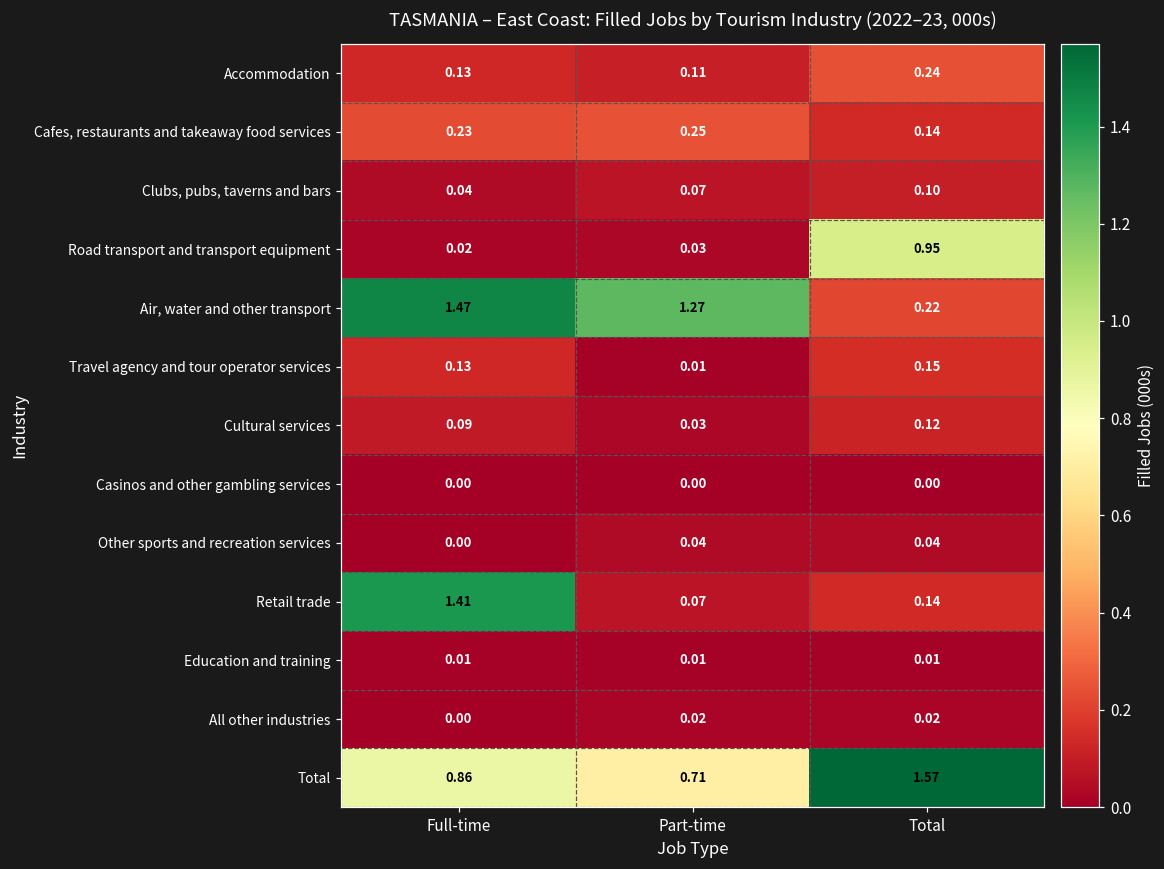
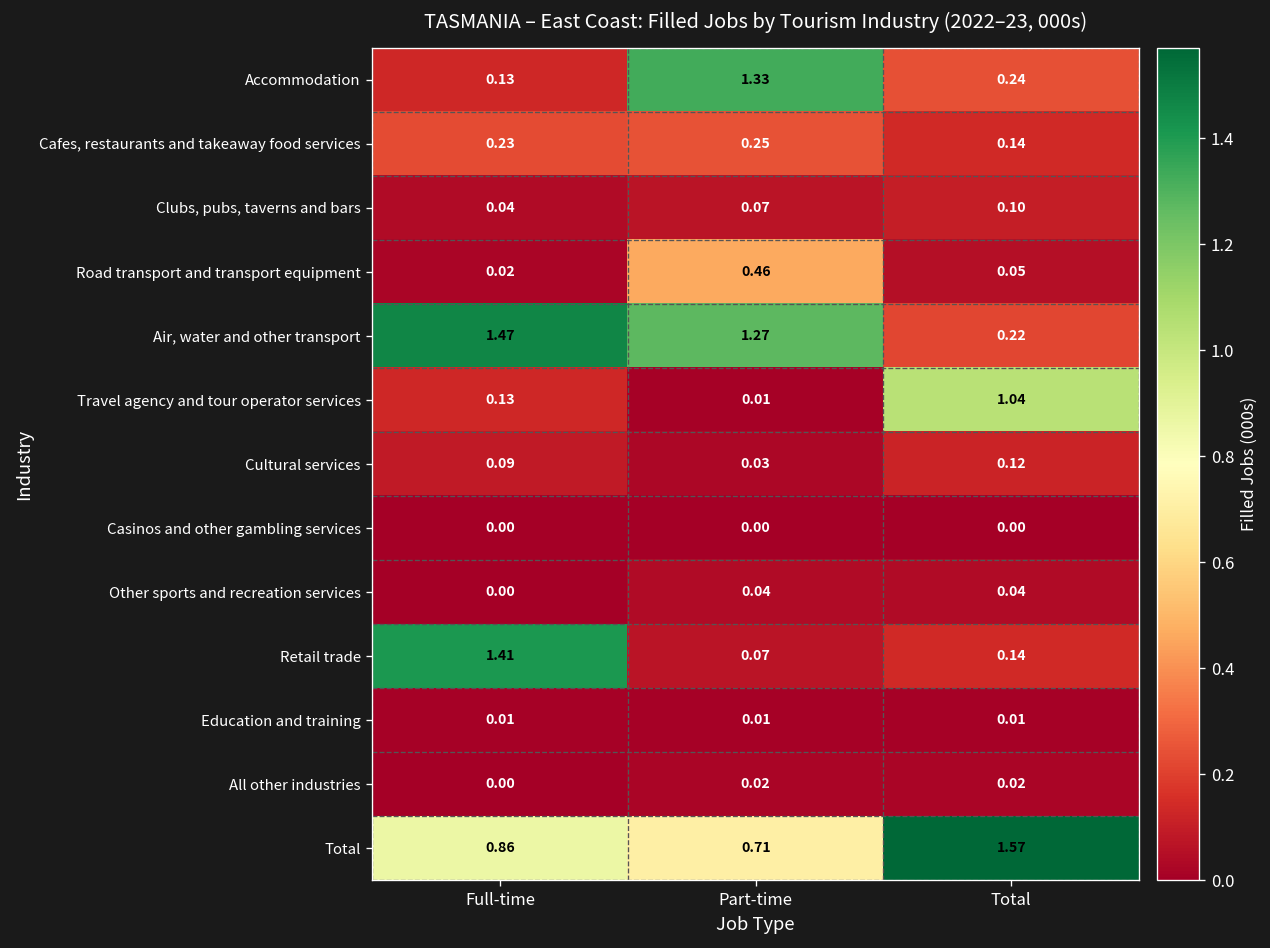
  {
    "Accommodation": {
      "Full-time": 0.13,
-     "Part-time": 0.11,
+     "Part-time": 1.33,
      "Total": 0.24
    },
    "Cafes, restaurants and takeaway food services": {
      "Full-time": 0.23,
      "Part-time": 0.25,
      "Total": 0.14
    },
    "Clubs, pubs, taverns and bars": {
      "Full-time": 0.04,
      "Part-time": 0.07,
      "Total": 0.10
    },
    "Road transport and transport equipment": {
      "Full-time": 0.02,
-     "Part-time": 0.03,
-     "Total": 0.95
+     "Part-time": 0.46,
+     "Total": 0.05
    },
    "Air, water and other transport": {
      "Full-time": 1.47,
      "Part-time": 1.27,
      "Total": 0.22
    },
    "Travel agency and tour operator services": {
      "Full-time": 0.13,
      "Part-time": 0.01,
-     "Total": 0.15
+     "Total": 1.04
    },
    "Cultural services": {
      "Full-time": 0.09,
      "Part-time": 0.03,
      "Total": 0.12
    },
    "Casinos and other gambling services": {
      "Full-time": 0.00,
      "Part-time": 0.00,
      "Total": 0.00
    },
    "Other sports and recreation services": {
      "Full-time": 0.00,
      "Part-time": 0.04,
      "Total": 0.04
    },
    "Retail trade": {
      "Full-time": 1.41,
      "Part-time": 0.07,
      "Total": 0.14
    },
    "Education and training": {
      "Full-time": 0.01,
      "Part-time": 0.01,
      "Total": 0.01
    },
    "All other industries": {
      "Full-time": 0.00,
      "Part-time": 0.02,
      "Total": 0.02
    },
    "Total": {
      "Full-time": 0.86,
      "Part-time": 0.71,
      "Total": 1.57
    }
  }
